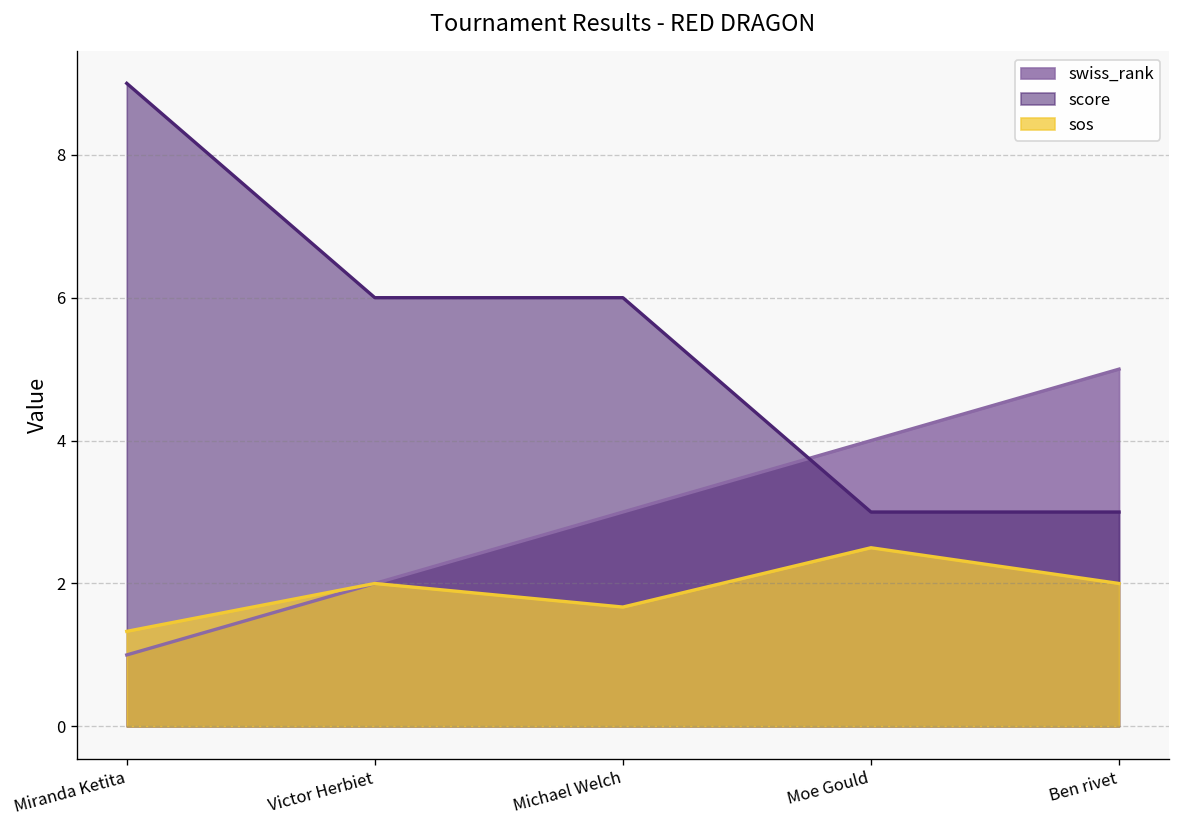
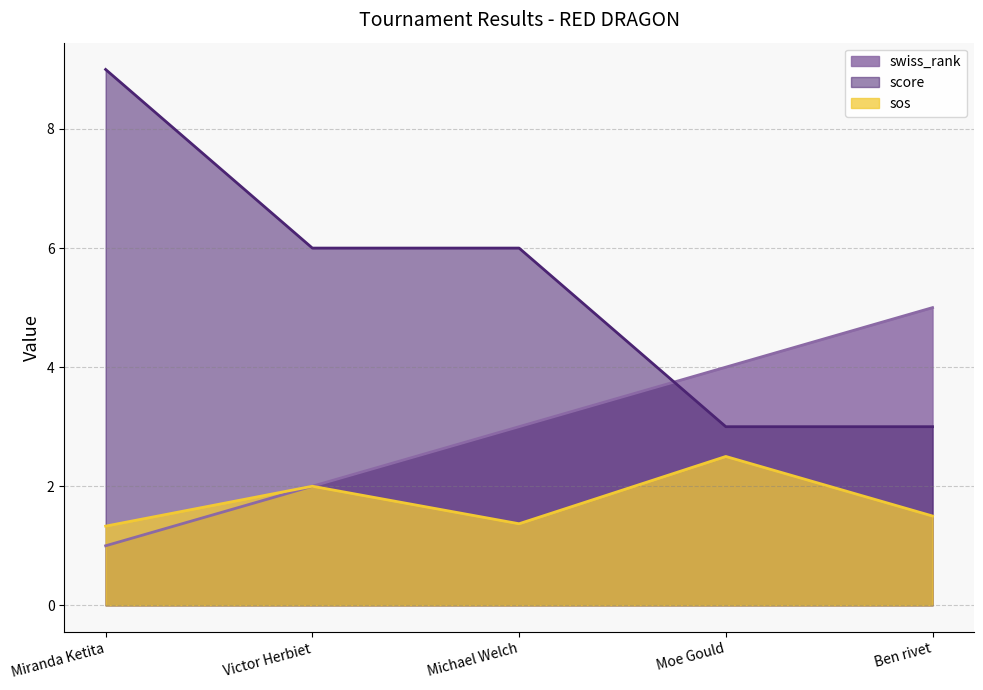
  {
    "sos": {
      "Miranda Ketita": 1.3,
-     "Michael Welch": 1.7,
+     "Michael Welch": 1.4,
      "Moe Gould": 2.5,
-     "Ben rivet": 2.0
+     "Ben rivet": 1.5
    }
  }
